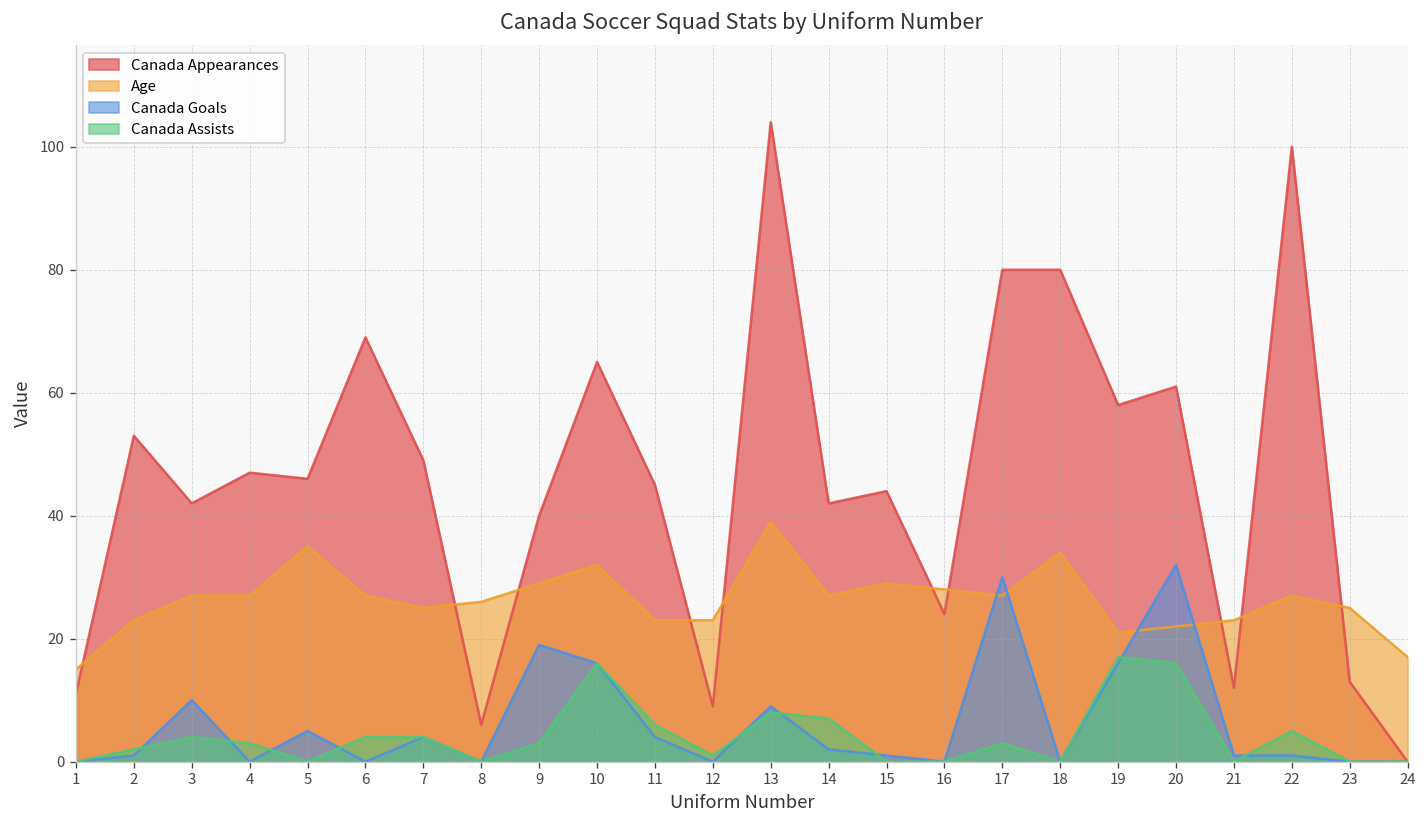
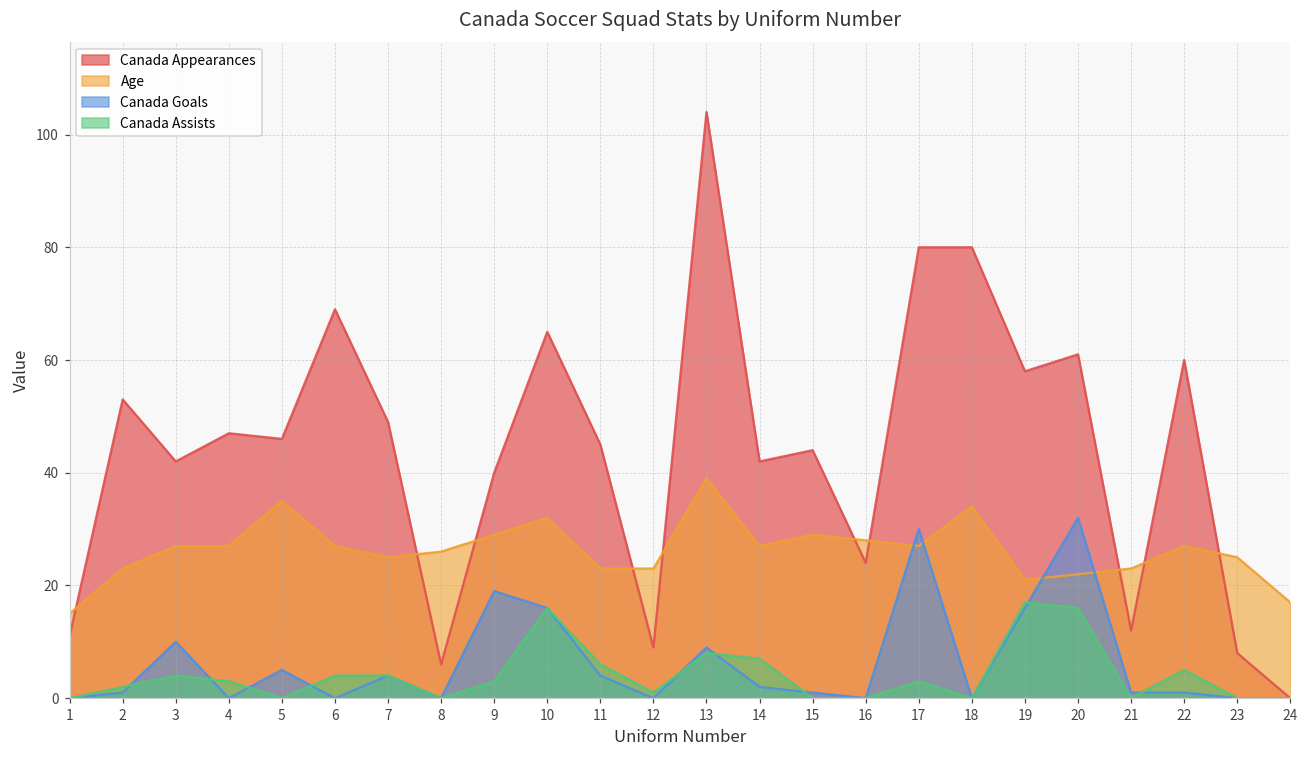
  {
    "Canada Appearances": {
      "1": 11,
      "2": 53,
      "3": 42,
      "4": 47,
      "5": 46,
      "6": 69,
      "7": 49,
      "8": 6,
      "9": 40,
      "10": 65,
      "11": 45,
      "12": 9,
      "13": 104,
      "14": 42,
      "15": 44,
      "16": 24,
      "17": 80,
      "18": 80,
      "19": 58,
      "20": 61,
      "21": 12,
-     "22": 100,
-     "23": 13
+     "22": 60,
+     "23": 8
    },
    "Age": {
      "1": 15,
      "2": 23,
      "3": 27,
      "4": 27,
      "5": 35,
      "6": 27,
      "7": 25,
      "8": 26,
      "9": 29,
      "10": 32,
      "11": 23,
      "12": 23,
      "13": 39,
      "14": 27,
      "15": 29,
      "16": 28,
      "17": 27,
      "18": 34,
      "19": 21,
      "20": 22,
      "21": 23,
      "22": 27,
      "23": 25,
      "24": 17
    },
    "Canada Goals": {
      "2": 1,
      "3": 10,
      "4": 0,
      "5": 5,
      "6": 0,
      "9": 19,
      "11": 4,
      "12": 0,
      "13": 9,
      "14": 2,
      "15": 1,
      "17": 30,
      "19": 16,
      "20": 32,
      "21": 1,
      "22": 1
    },
    "Canada Assists": {
      "2": 2,
      "3": 4,
      "4": 3,
      "5": 0,
      "6": 4,
      "9": 3,
      "11": 6,
      "12": 1,
      "13": 8,
      "14": 7,
      "15": 0,
      "17": 3,
      "19": 17,
      "20": 16,
      "21": 0,
      "22": 5
    }
  }
